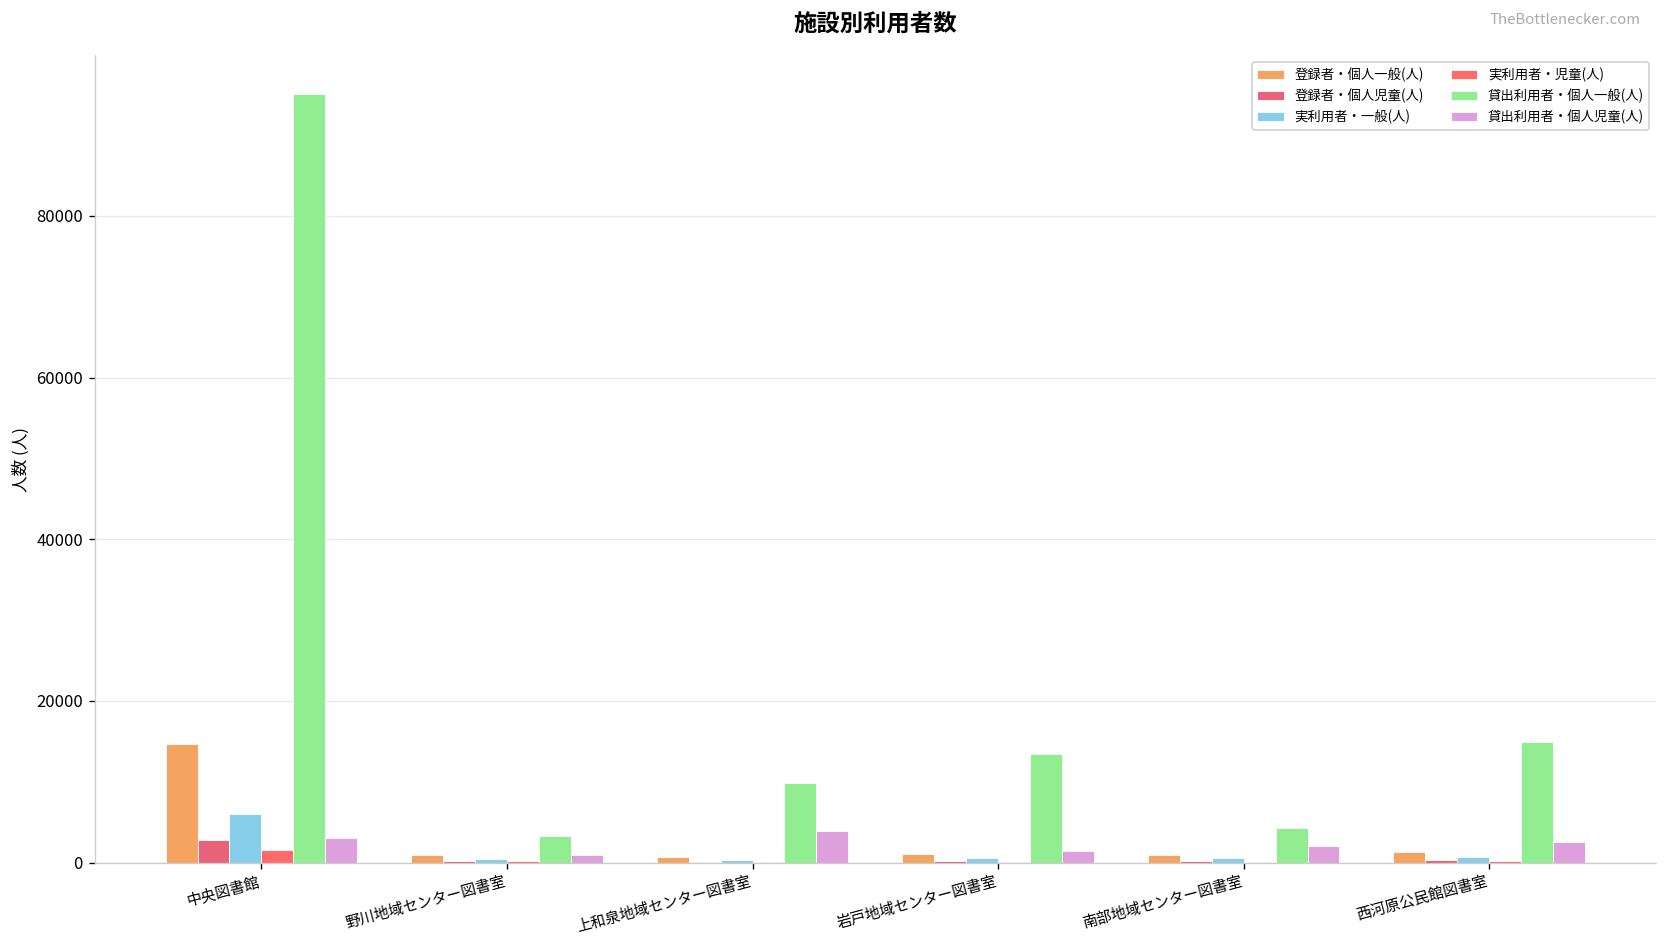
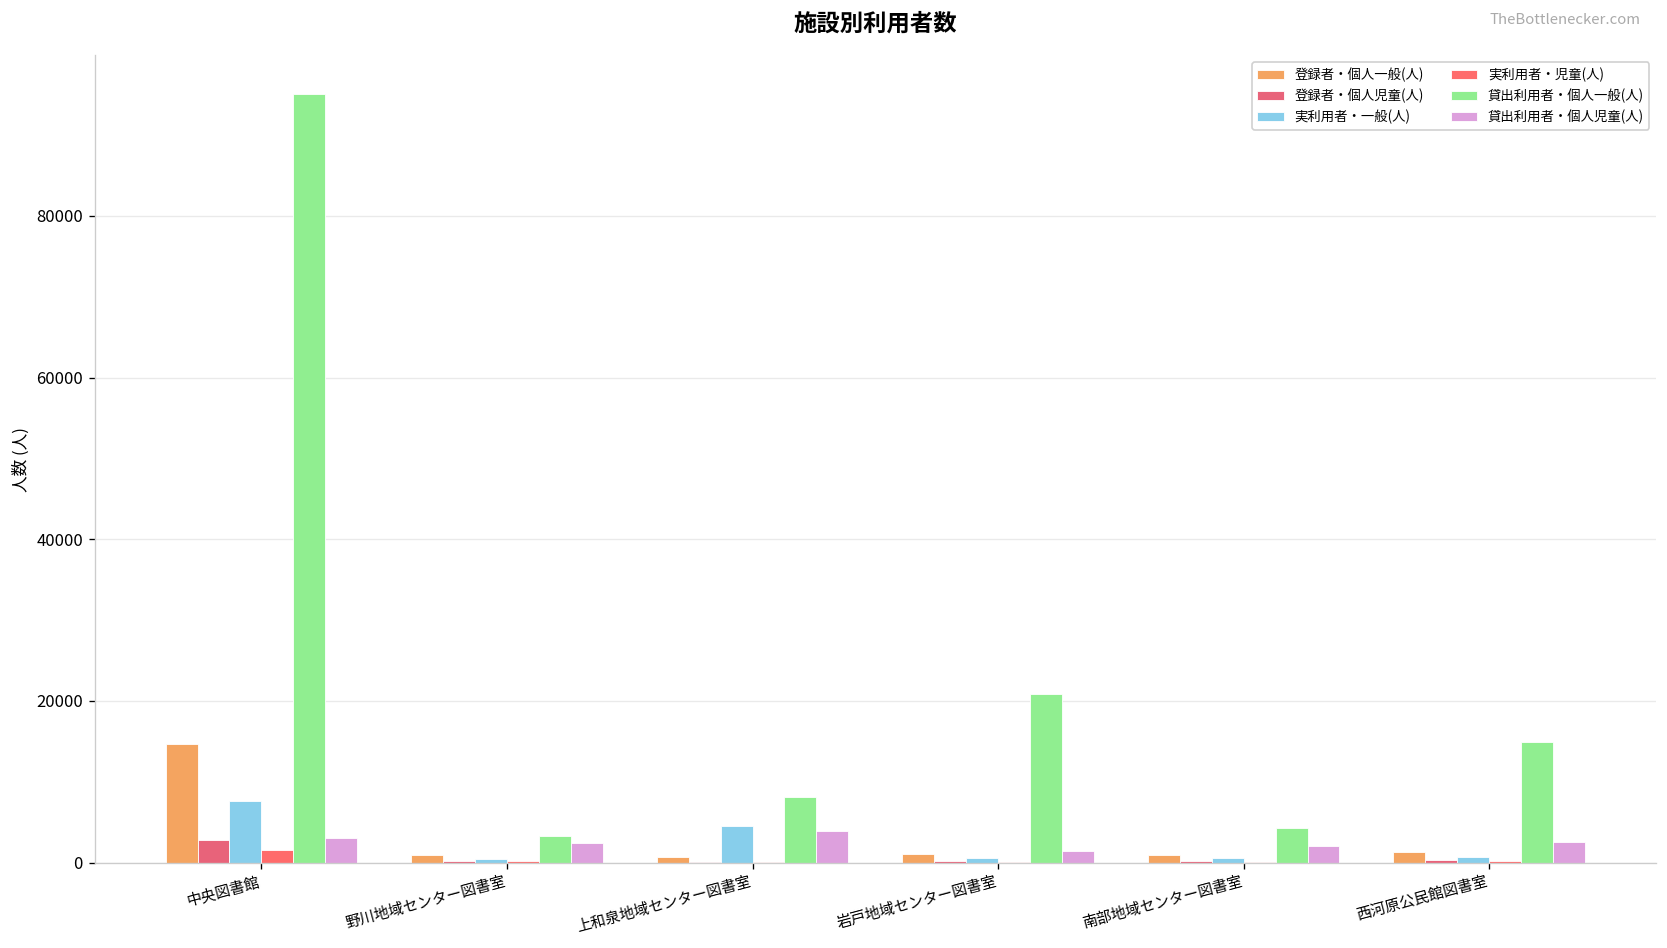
  {
    "実利用者・一般(人)": {
-     "中央図書館": 6000,
+     "中央図書館": 8000,
      "野川地域センター図書室": 0,
-     "上和泉地域センター図書室": 0,
+     "上和泉地域センター図書室": 4000,
      "岩戸地域センター図書室": 1000,
      "南部地域センター図書室": 1000,
      "西河原公民館図書室": 1000
    },
    "貸出利用者・個人一般(人)": {
      "中央図書館": 95000,
      "野川地域センター図書室": 3000,
-     "上和泉地域センター図書室": 10000,
-     "岩戸地域センター図書室": 13000,
+     "上和泉地域センター図書室": 8000,
+     "岩戸地域センター図書室": 21000,
      "南部地域センター図書室": 4000,
      "西河原公民館図書室": 15000
    },
    "貸出利用者・個人児童(人)": {
      "中央図書館": 3000,
-     "野川地域センター図書室": 1000,
+     "野川地域センター図書室": 2000,
      "上和泉地域センター図書室": 4000,
      "岩戸地域センター図書室": 1000,
      "南部地域センター図書室": 2000,
      "西河原公民館図書室": 3000
    }
  }
